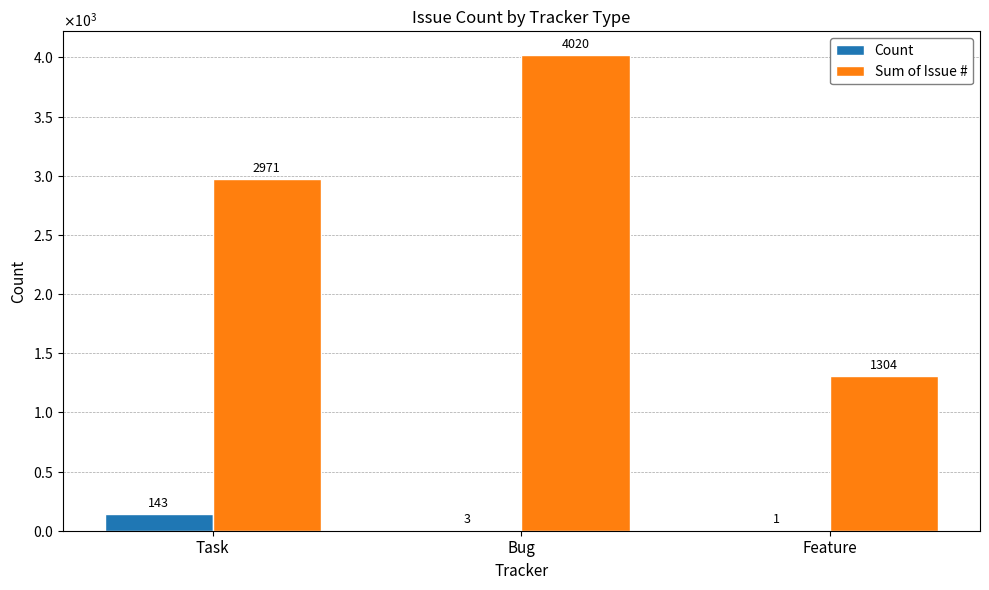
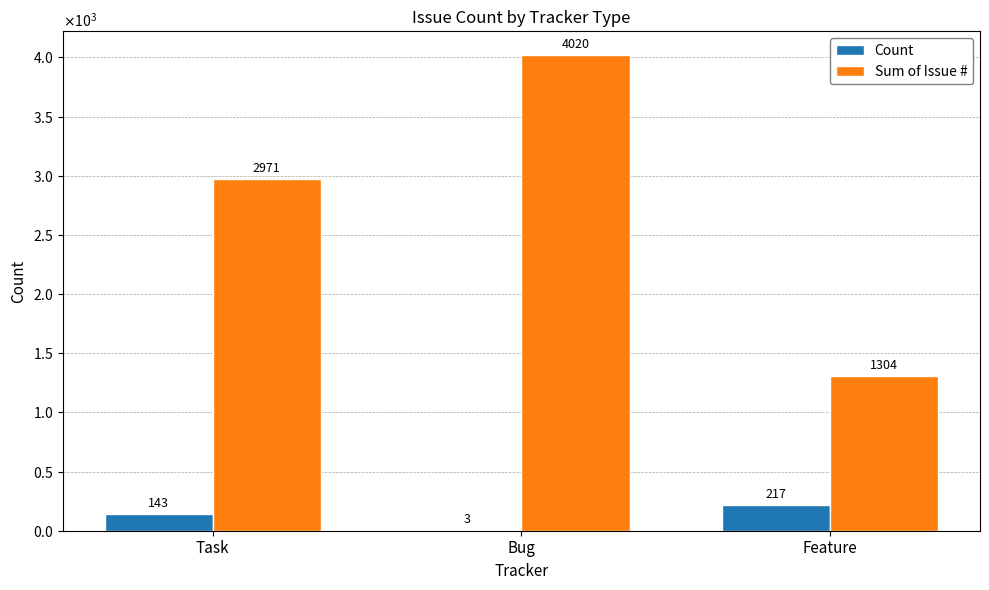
  {
    "Count": {
      "Task": 143,
      "Bug": 3,
-     "Feature": 1
+     "Feature": 217
    },
    "Sum of Issue #": {
      "Task": 2971,
      "Bug": 4020,
      "Feature": 1304
    }
  }
